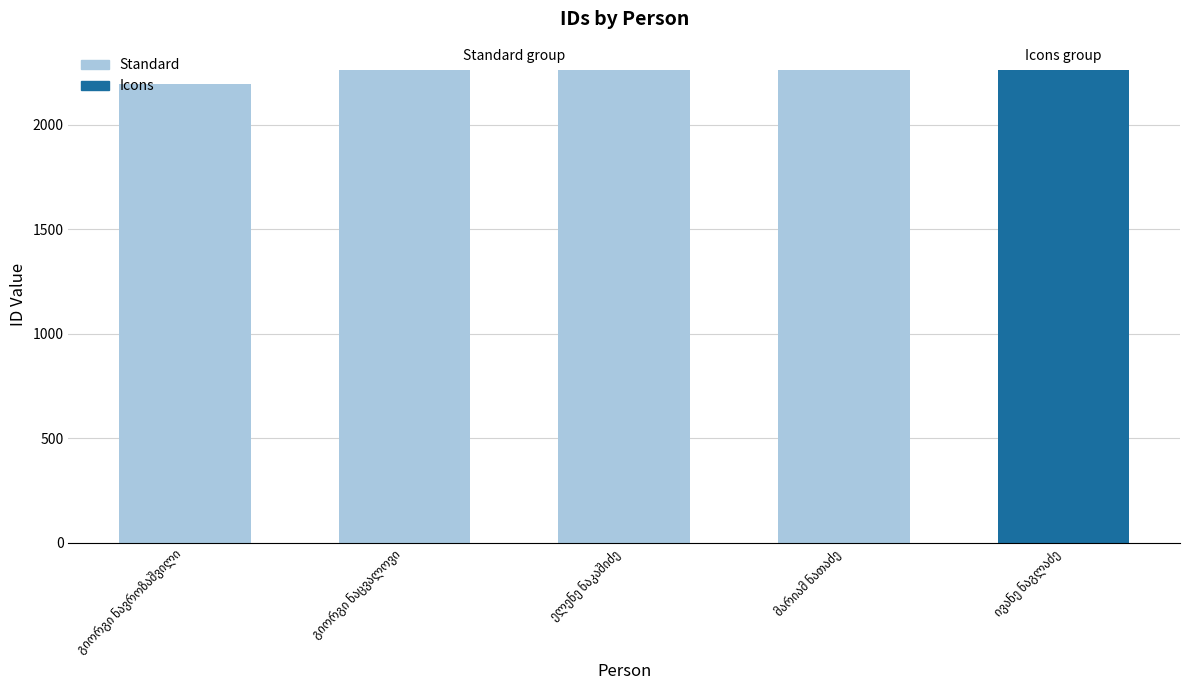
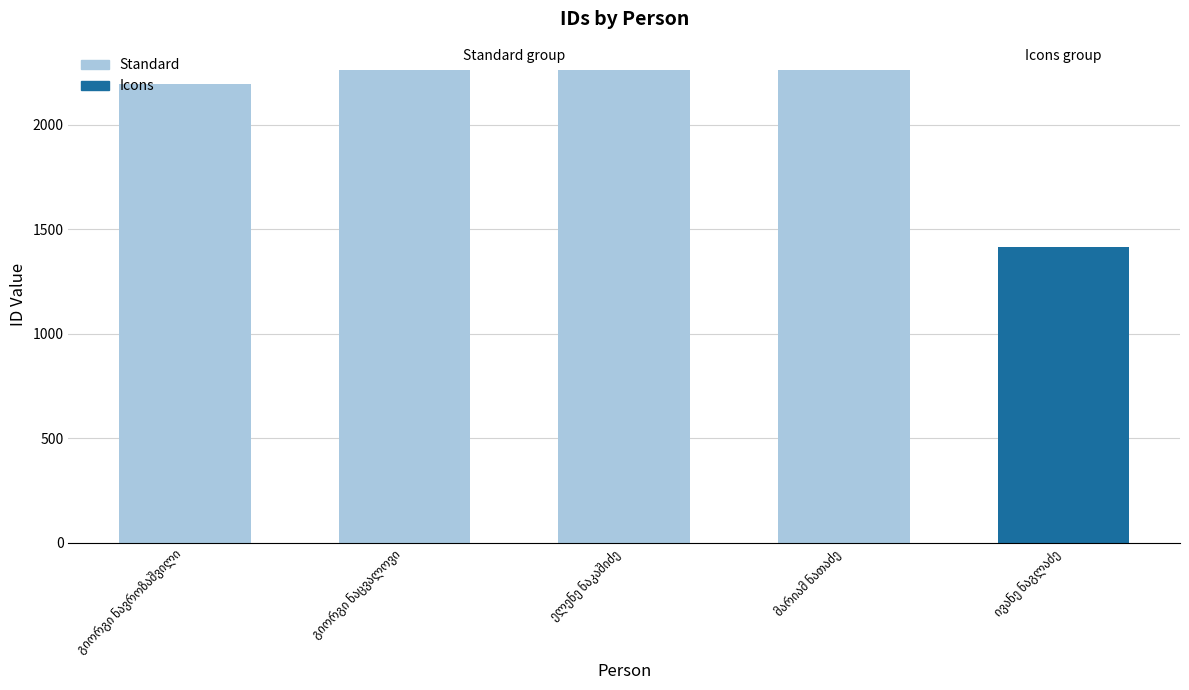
  {
    "გიორგი ნავროზაშვილი": 2200,
    "გიორგი ნაცვალოვი": 2260,
    "ელენე ნაკაშიძე": 2260,
    "მარიამ ნათაძე": 2260,
-   "ივანე ნაგლაძე": 2260
+   "ივანე ნაგლაძე": 1410
  }
